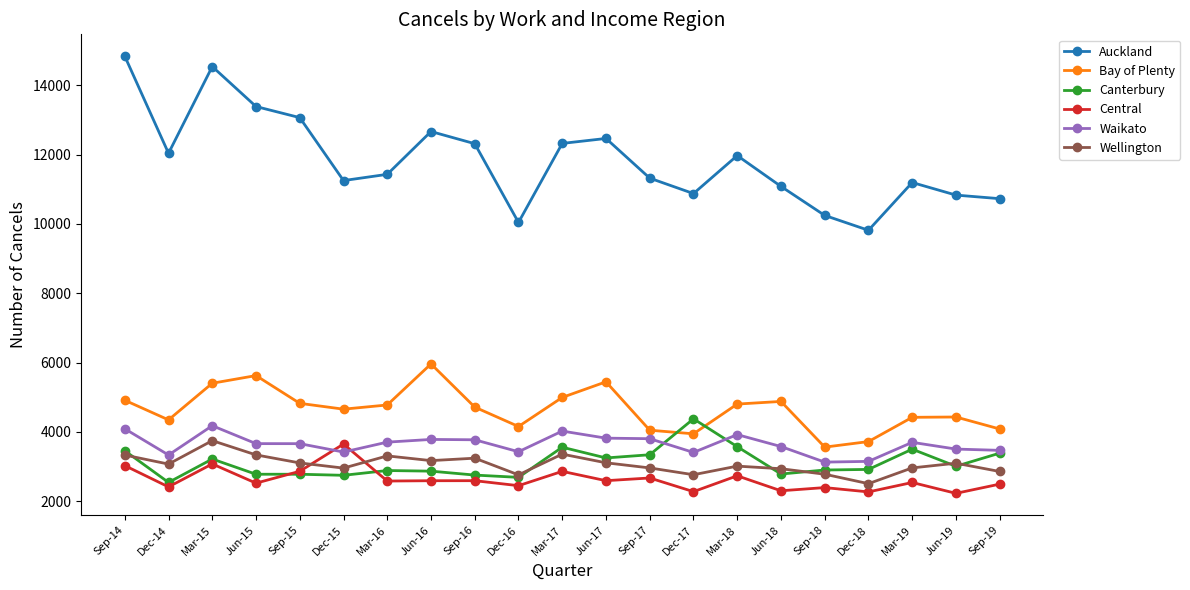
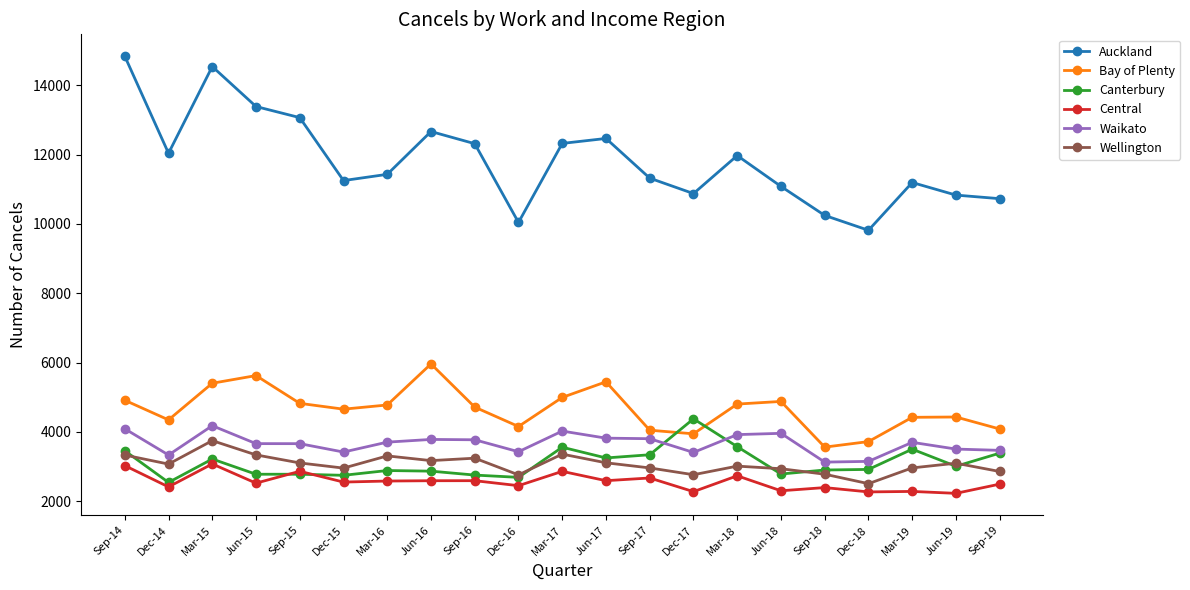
  {
    "Auckland": {
      "Sep-14": 14800,
      "Dec-14": 12000,
      "Mar-15": 14500,
      "Jun-15": 13400,
      "Sep-15": 13100,
      "Dec-15": 11300,
      "Mar-16": 11400,
      "Jun-16": 12700,
      "Sep-16": 12300,
      "Dec-16": 10000,
      "Mar-17": 12300,
      "Jun-17": 12500,
      "Sep-17": 11300,
      "Dec-17": 10900,
      "Mar-18": 12000,
      "Jun-18": 11100,
      "Sep-18": 10200,
      "Dec-18": 9800,
      "Mar-19": 11200,
      "Jun-19": 10800,
      "Sep-19": 10700
    },
    "Bay of Plenty": {
      "Sep-14": 4900,
      "Dec-14": 4300,
      "Mar-15": 5400,
      "Jun-15": 5600,
      "Sep-15": 4800,
      "Dec-15": 4700,
      "Mar-16": 4800,
      "Jun-16": 6000,
      "Sep-16": 4700,
      "Dec-16": 4200,
      "Mar-17": 5000,
      "Jun-17": 5400,
      "Sep-17": 4100,
      "Dec-17": 3900,
      "Mar-18": 4800,
      "Jun-18": 4900,
      "Sep-18": 3600,
      "Dec-18": 3700,
      "Mar-19": 4400,
      "Jun-19": 4400,
      "Sep-19": 4100
    },
    "Canterbury": {
      "Sep-14": 3500,
      "Dec-14": 2500,
      "Mar-15": 3200,
      "Jun-15": 2800,
      "Sep-15": 2800,
      "Dec-15": 2700,
      "Mar-16": 2900,
      "Jun-16": 2900,
      "Sep-16": 2800,
      "Mar-17": 3600,
      "Jun-17": 3300,
      "Sep-17": 3300,
      "Dec-17": 4400,
      "Mar-18": 3600,
      "Jun-18": 2800,
      "Sep-18": 2900,
      "Dec-18": 2900,
      "Mar-19": 3500,
      "Jun-19": 3000,
      "Sep-19": 3400
    },
    "Central": {
      "Sep-14": 3000,
      "Dec-14": 2400,
      "Mar-15": 3100,
      "Jun-15": 2500,
      "Sep-15": 2900,
-     "Dec-15": 3700,
+     "Dec-15": 2600,
      "Mar-16": 2600,
      "Jun-16": 2600,
      "Sep-16": 2600,
      "Dec-16": 2500,
      "Mar-17": 2900,
      "Jun-17": 2600,
      "Sep-17": 2700,
      "Dec-17": 2300,
      "Mar-18": 2700,
      "Jun-18": 2300,
      "Sep-18": 2400,
      "Dec-18": 2300,
-     "Mar-19": 2500,
+     "Mar-19": 2300,
      "Jun-19": 2200,
      "Sep-19": 2500
    },
    "Waikato": {
      "Sep-14": 4100,
      "Dec-14": 3300,
      "Mar-15": 4200,
      "Jun-15": 3700,
      "Sep-15": 3700,
      "Dec-15": 3400,
      "Mar-16": 3700,
      "Jun-16": 3800,
      "Sep-16": 3800,
      "Dec-16": 3400,
      "Mar-17": 4000,
      "Jun-17": 3800,
      "Sep-17": 3800,
      "Dec-17": 3400,
      "Mar-18": 3900,
-     "Jun-18": 3600,
+     "Jun-18": 4000,
      "Sep-18": 3100,
      "Dec-18": 3200,
      "Mar-19": 3700,
      "Jun-19": 3500,
      "Sep-19": 3500
    },
    "Wellington": {
      "Sep-14": 3300,
      "Dec-14": 3100,
      "Mar-15": 3700,
      "Jun-15": 3300,
      "Sep-15": 3100,
      "Dec-15": 3000,
      "Mar-16": 3300,
      "Jun-16": 3200,
      "Sep-16": 3200,
      "Mar-17": 3400,
      "Jun-17": 3100,
      "Sep-17": 3000,
      "Dec-17": 2800,
      "Mar-18": 3000,
      "Jun-18": 2900,
      "Sep-18": 2800,
      "Dec-18": 2500,
      "Mar-19": 3000,
      "Jun-19": 3100,
      "Sep-19": 2900
    }
  }
